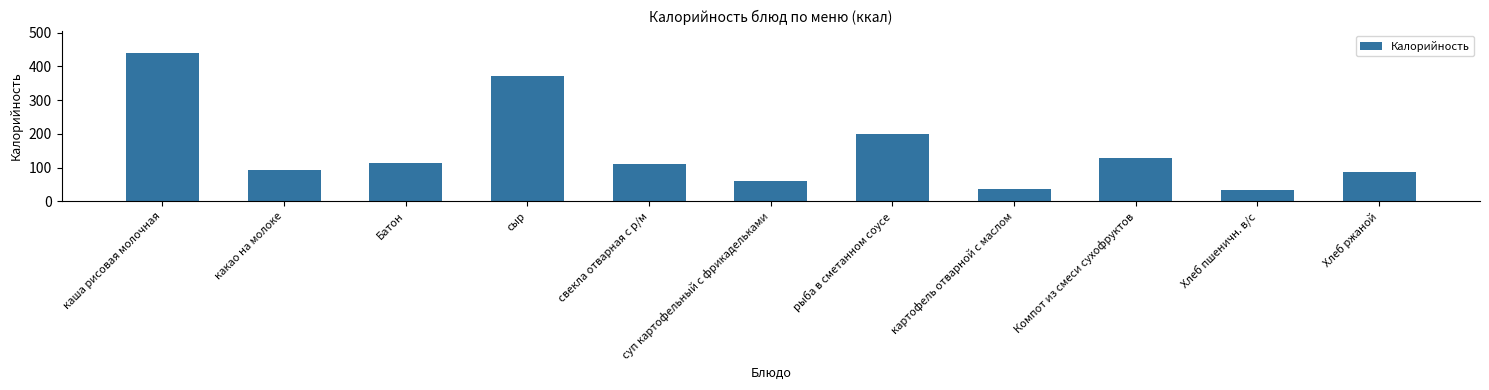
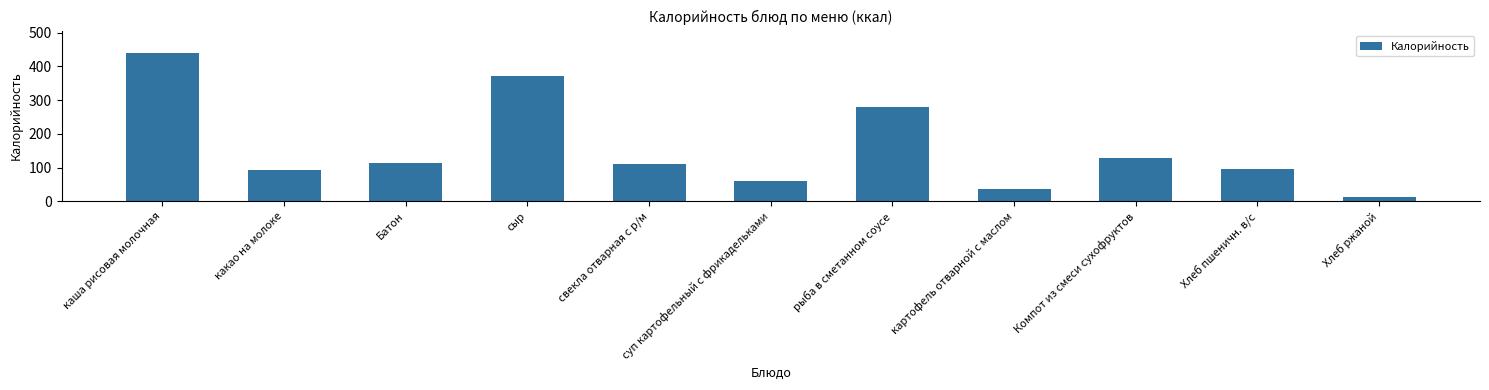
  {
    "каша рисовая молочная": 440,
    "какао на молоке": 90,
    "Батон": 120,
    "сыр": 370,
    "свекла отварная с р/м": 110,
    "суп картофельный с фрикадельками": 60,
-   "рыба в сметанном соусе": 200,
+   "рыба в сметанном соусе": 280,
    "картофель отварной с маслом": 40,
    "Компот из смеси сухофруктов": 130,
-   "Хлеб пшеничн. в/с": 40,
-   "Хлеб ржаной": 90
+   "Хлеб пшеничн. в/с": 100,
+   "Хлеб ржаной": 10
  }
